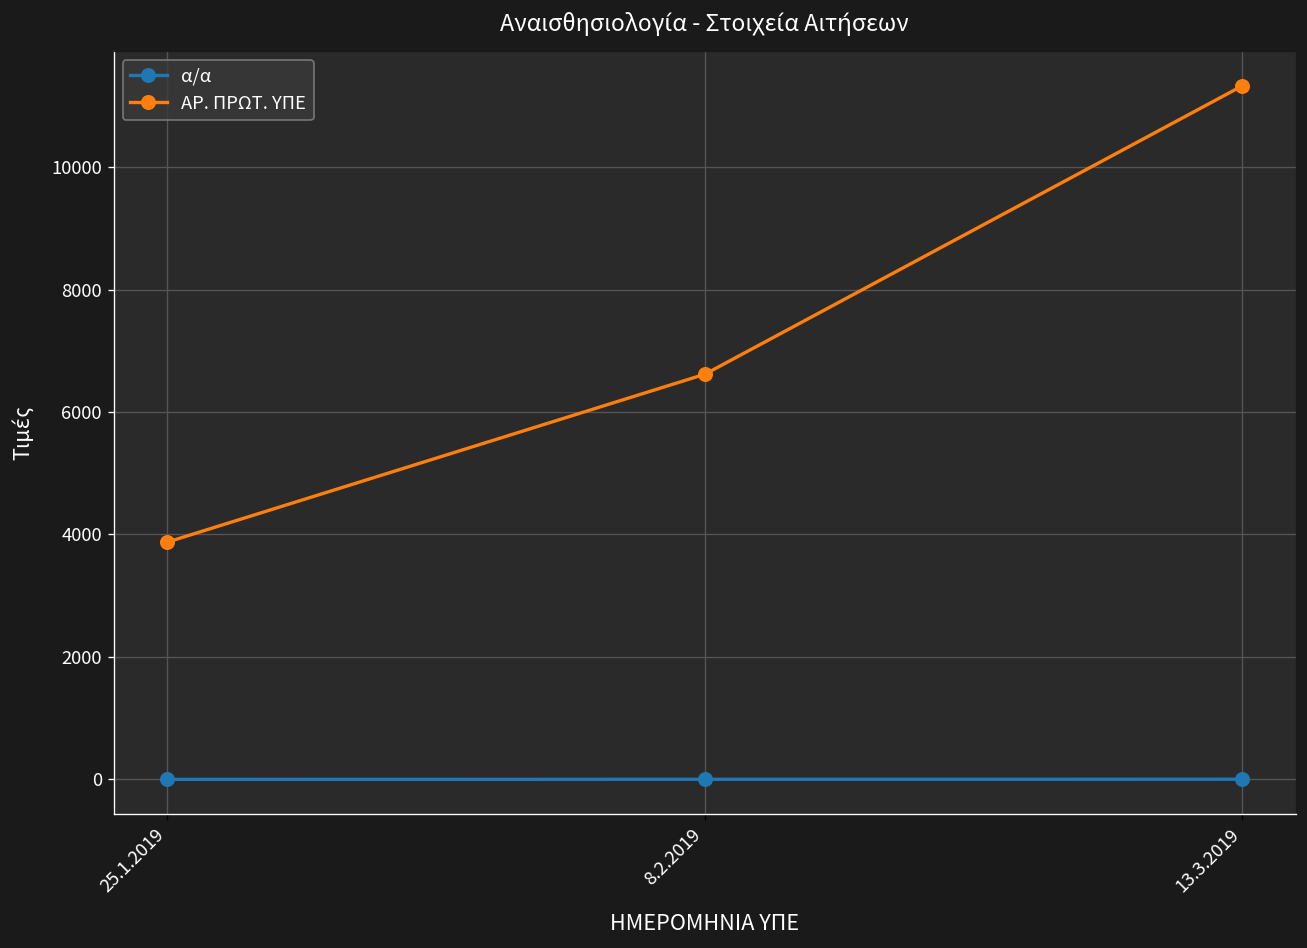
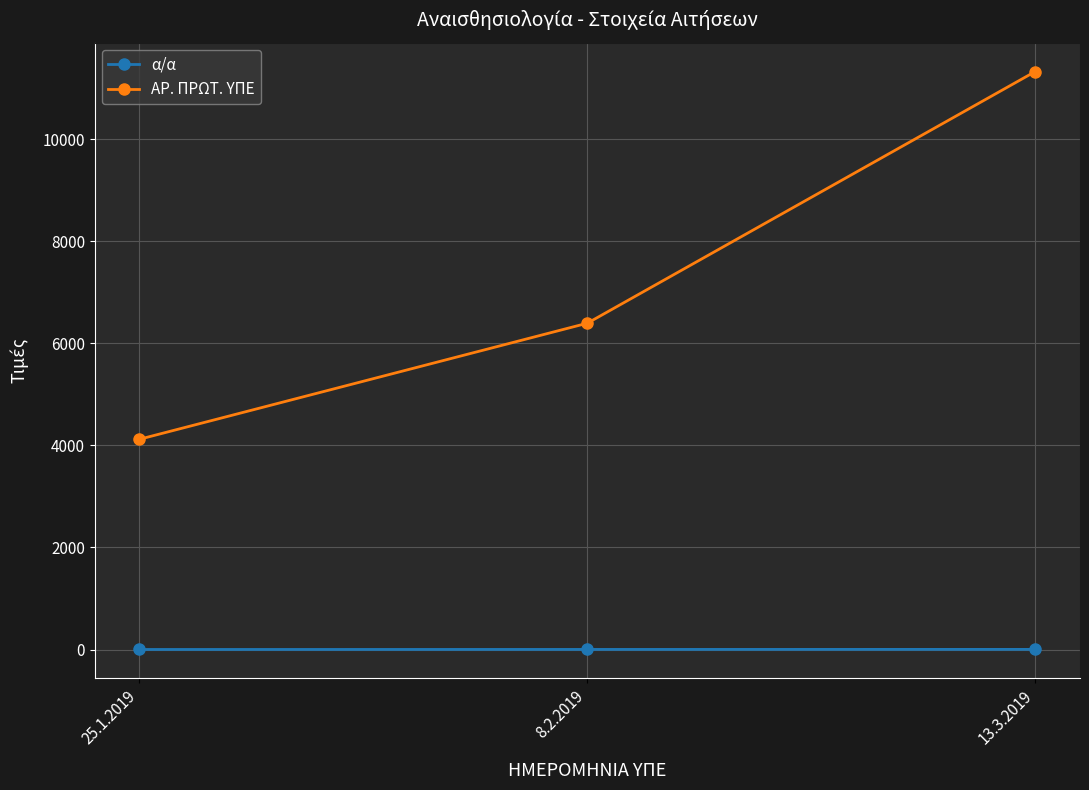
  {
    "α/α": {
      "25.1.2019": 0,
      "8.2.2019": 0,
      "13.3.2019": 0
    },
    "ΑΡ. ΠΡΩΤ. ΥΠΕ": {
-     "25.1.2019": 3900,
-     "8.2.2019": 6600,
+     "25.1.2019": 4100,
+     "8.2.2019": 6400,
      "13.3.2019": 11300
    }
  }
